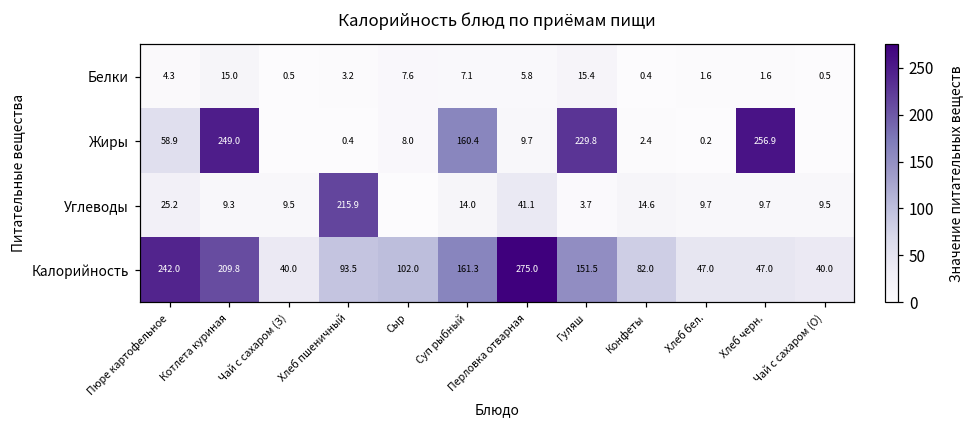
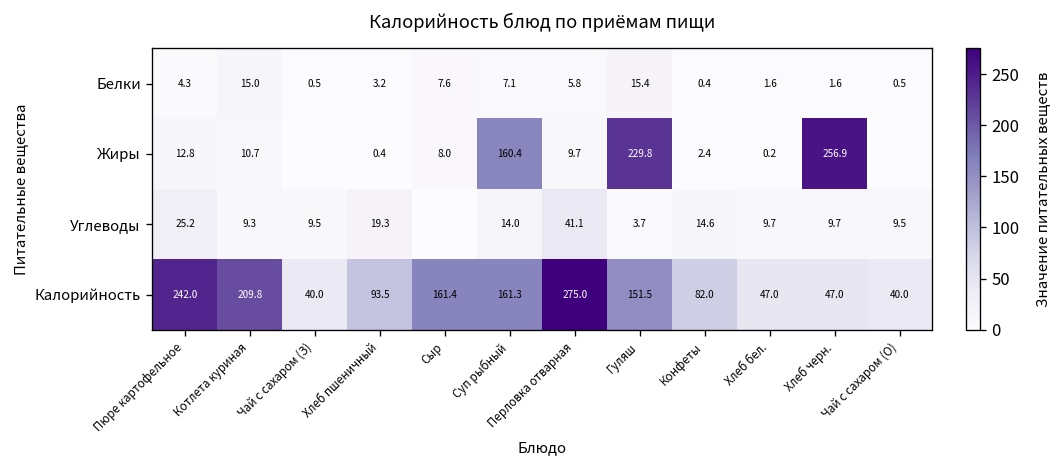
  {
    "Белки": {
      "Пюре картофельное": 4.3,
      "Котлета куриная": 15.0,
      "Чай с сахаром (З)": 0.5,
      "Хлеб пшеничный": 3.2,
      "Сыр": 7.6,
      "Суп рыбный": 7.1,
      "Перловка отварная": 5.8,
      "Гуляш": 15.4,
      "Конфеты": 0.4,
      "Хлеб бел.": 1.6,
      "Хлеб черн.": 1.6,
      "Чай с сахаром (О)": 0.5
    },
    "Жиры": {
-     "Пюре картофельное": 58.9,
-     "Котлета куриная": 249.0,
+     "Пюре картофельное": 12.8,
+     "Котлета куриная": 10.7,
      "Хлеб пшеничный": 0.4,
      "Сыр": 8.0,
      "Суп рыбный": 160.4,
      "Перловка отварная": 9.7,
      "Гуляш": 229.8,
      "Конфеты": 2.4,
      "Хлеб бел.": 0.2,
      "Хлеб черн.": 256.9
    },
    "Углеводы": {
      "Пюре картофельное": 25.2,
      "Котлета куриная": 9.3,
      "Чай с сахаром (З)": 9.5,
-     "Хлеб пшеничный": 215.9,
+     "Хлеб пшеничный": 19.3,
      "Суп рыбный": 14.0,
      "Перловка отварная": 41.1,
      "Гуляш": 3.7,
      "Конфеты": 14.6,
      "Хлеб бел.": 9.7,
      "Хлеб черн.": 9.7,
      "Чай с сахаром (О)": 9.5
    },
    "Калорийность": {
      "Пюре картофельное": 242.0,
      "Котлета куриная": 209.8,
      "Чай с сахаром (З)": 40.0,
      "Хлеб пшеничный": 93.5,
-     "Сыр": 102.0,
+     "Сыр": 161.4,
      "Суп рыбный": 161.3,
      "Перловка отварная": 275.0,
      "Гуляш": 151.5,
      "Конфеты": 82.0,
      "Хлеб бел.": 47.0,
      "Хлеб черн.": 47.0,
      "Чай с сахаром (О)": 40.0
    }
  }
